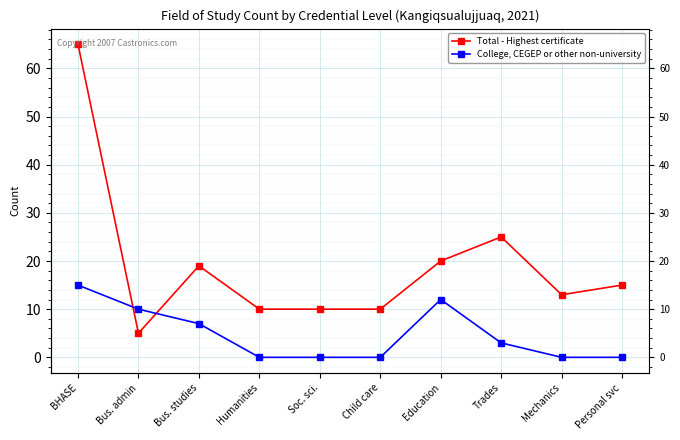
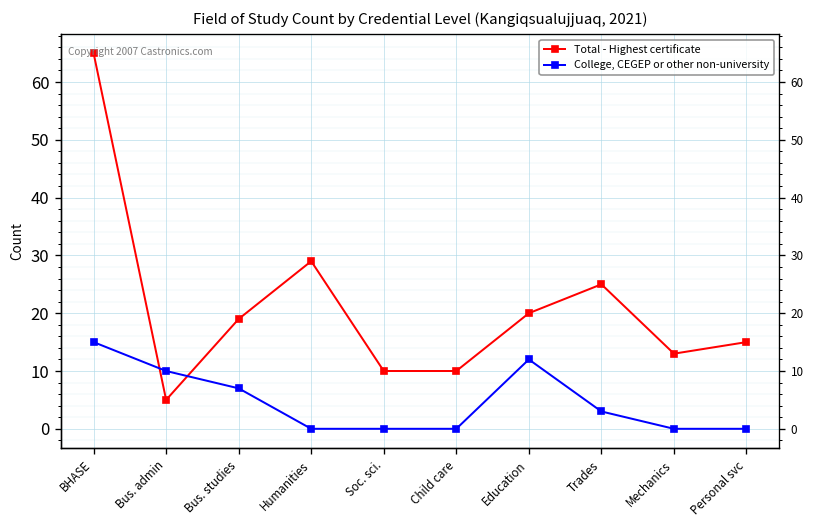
  {
    "Total - Highest certificate": {
      "Bus. admin": 5,
      "Bus. studies": 19,
-     "Humanities": 10,
+     "Humanities": 29,
      "Soc. sci.": 10,
      "Child care": 10,
      "Education": 20,
      "Trades": 25,
      "Mechanics": 13,
      "Personal svc": 15
    },
    "College, CEGEP or other non-university": {
      "BHASE": 15,
      "Bus. admin": 10,
      "Bus. studies": 7,
      "Humanities": 0,
      "Soc. sci.": 0,
      "Child care": 0,
      "Education": 12,
      "Trades": 3,
      "Mechanics": 0,
      "Personal svc": 0
    }
  }
